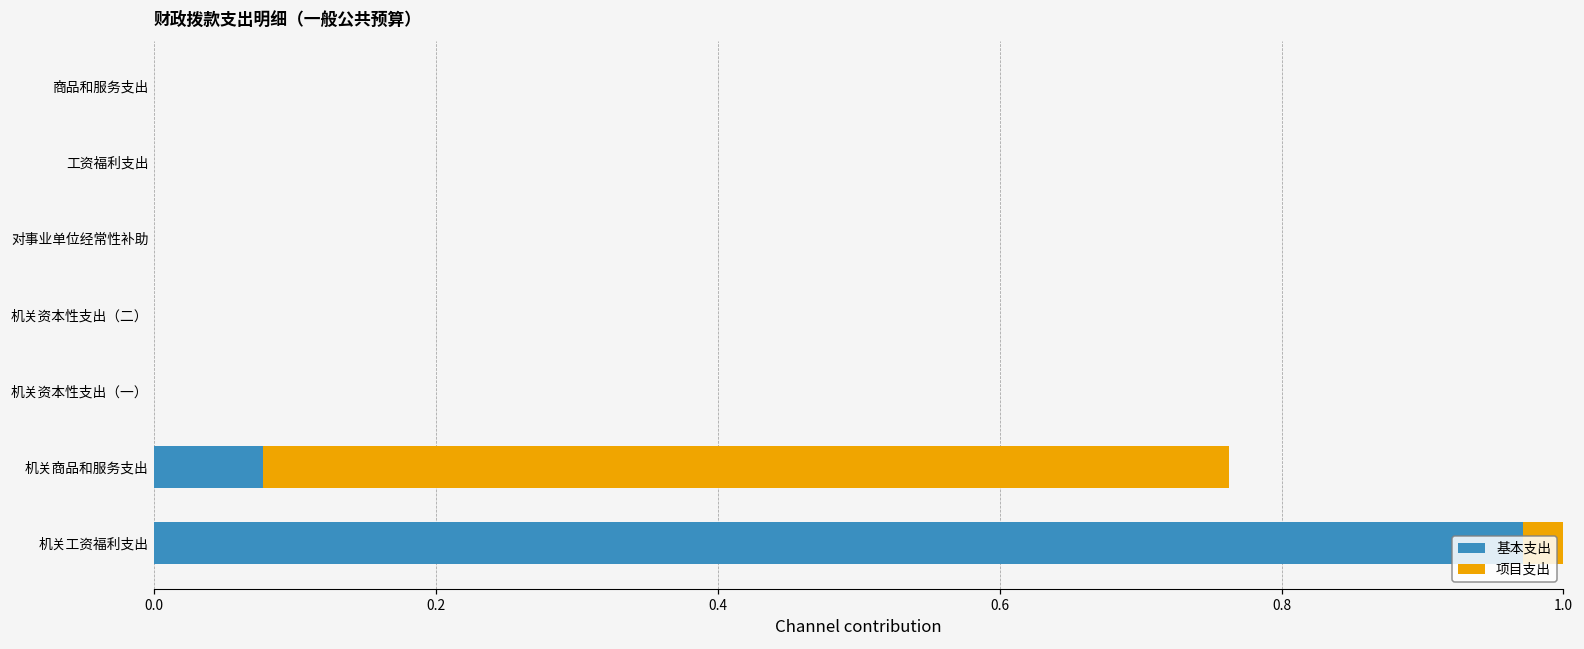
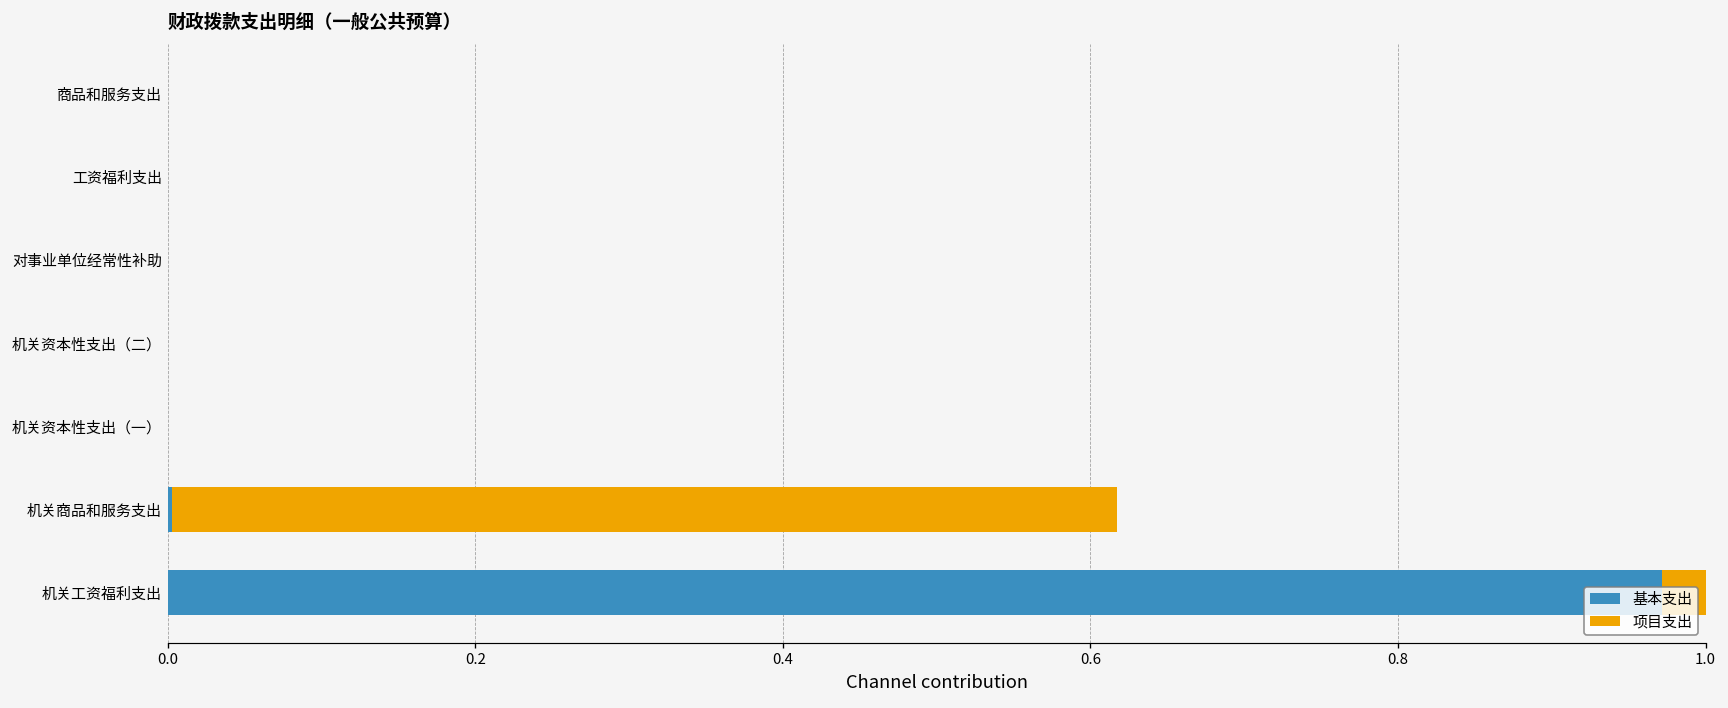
  {
    "基本支出": {
      "商品和服务支出": 0.000,
      "工资福利支出": 0.000,
      "对事业单位经常性补助": 0.000,
      "机关资本性支出（二）": 0.000,
      "机关资本性支出（一）": 0.000,
-     "机关商品和服务支出": 0.077
+     "机关商品和服务支出": 0.003
    },
    "项目支出": {
      "商品和服务支出": 0.000,
      "工资福利支出": 0.000,
      "对事业单位经常性补助": 0.000,
      "机关资本性支出（二）": 0.000,
      "机关资本性支出（一）": 0.000,
-     "机关商品和服务支出": 0.686,
+     "机关商品和服务支出": 0.614,
      "机关工资福利支出": 0.029
    }
  }
